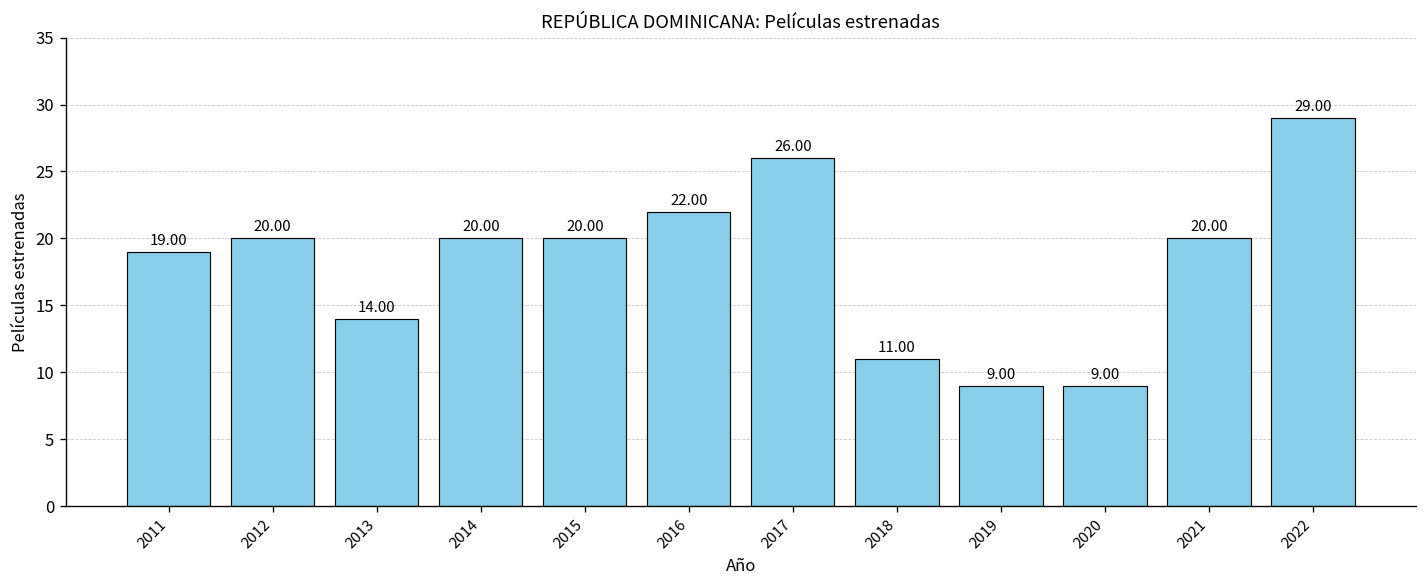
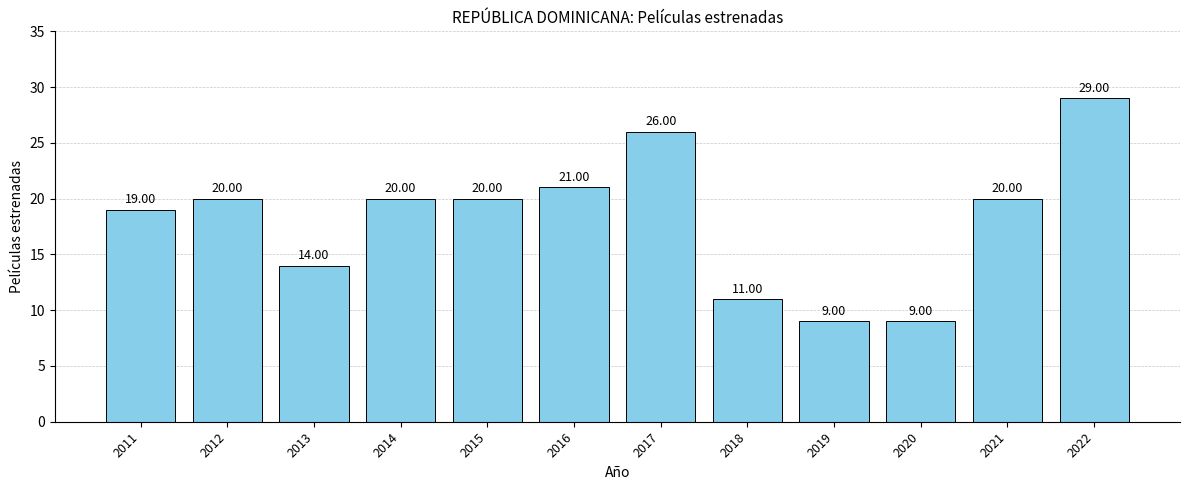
  {
    "2011": 19.00,
    "2012": 20.00,
    "2013": 14.00,
    "2014": 20.00,
    "2015": 20.00,
-   "2016": 22.00,
+   "2016": 21.00,
    "2017": 26.00,
    "2018": 11.00,
    "2019": 9.00,
    "2020": 9.00,
    "2021": 20.00,
    "2022": 29.00
  }
